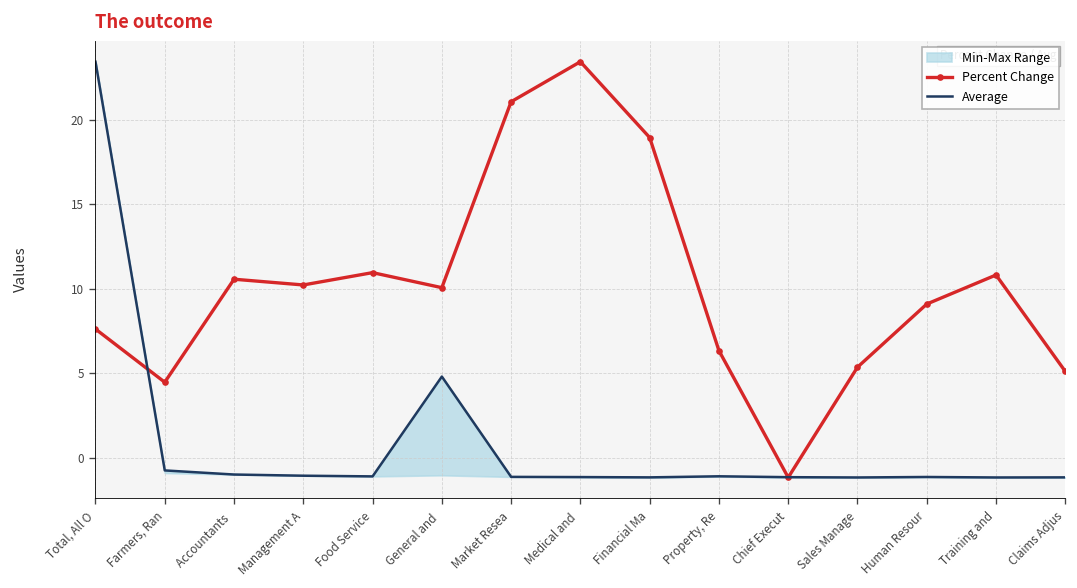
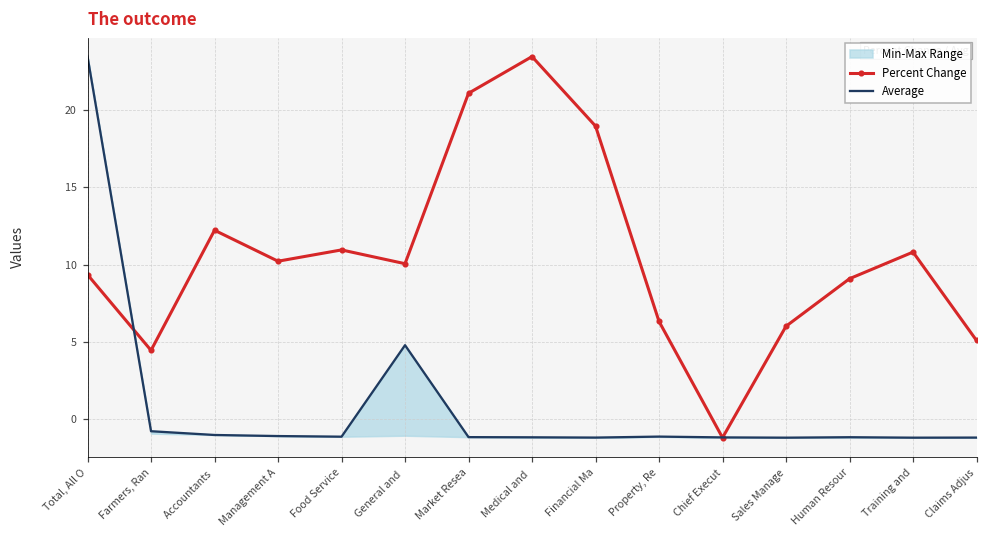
  {
    "Percent Change": {
-     "Total, All O": 7.6,
+     "Total, All O": 9.4,
      "Farmers, Ran": 4.5,
-     "Accountants": 10.6,
+     "Accountants": 12.2,
      "Management A": 10.2,
      "Food Service": 11.0,
      "General and": 10.1,
      "Market Resea": 21.1,
      "Medical and": 23.4,
      "Financial Ma": 19.0,
      "Property, Re": 6.3,
-     "Sales Manage": 5.4,
+     "Sales Manage": 6.0,
      "Human Resour": 9.1,
      "Training and": 10.8,
      "Claims Adjus": 5.1
    }
  }
